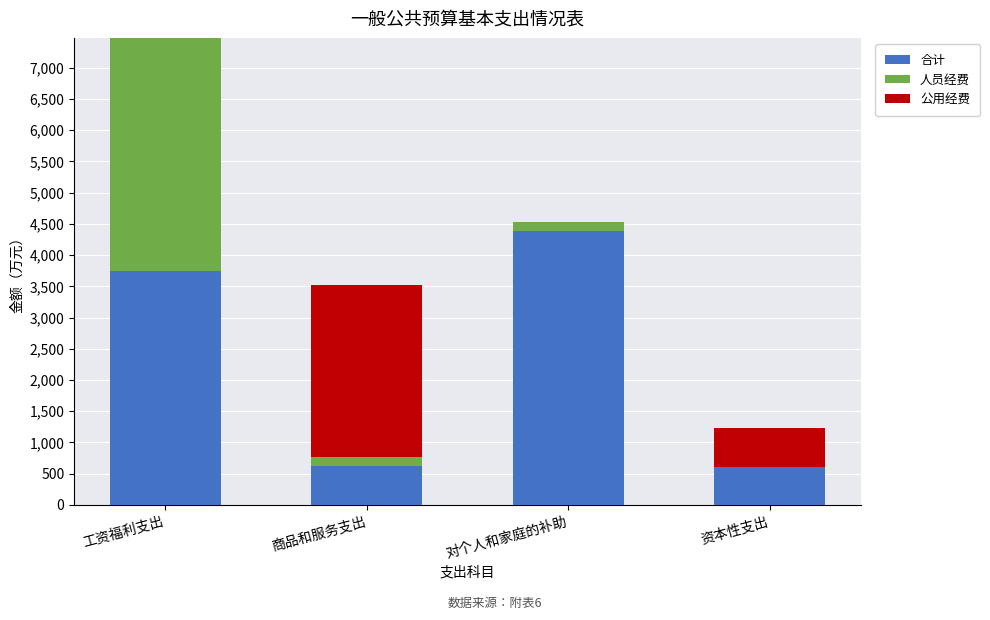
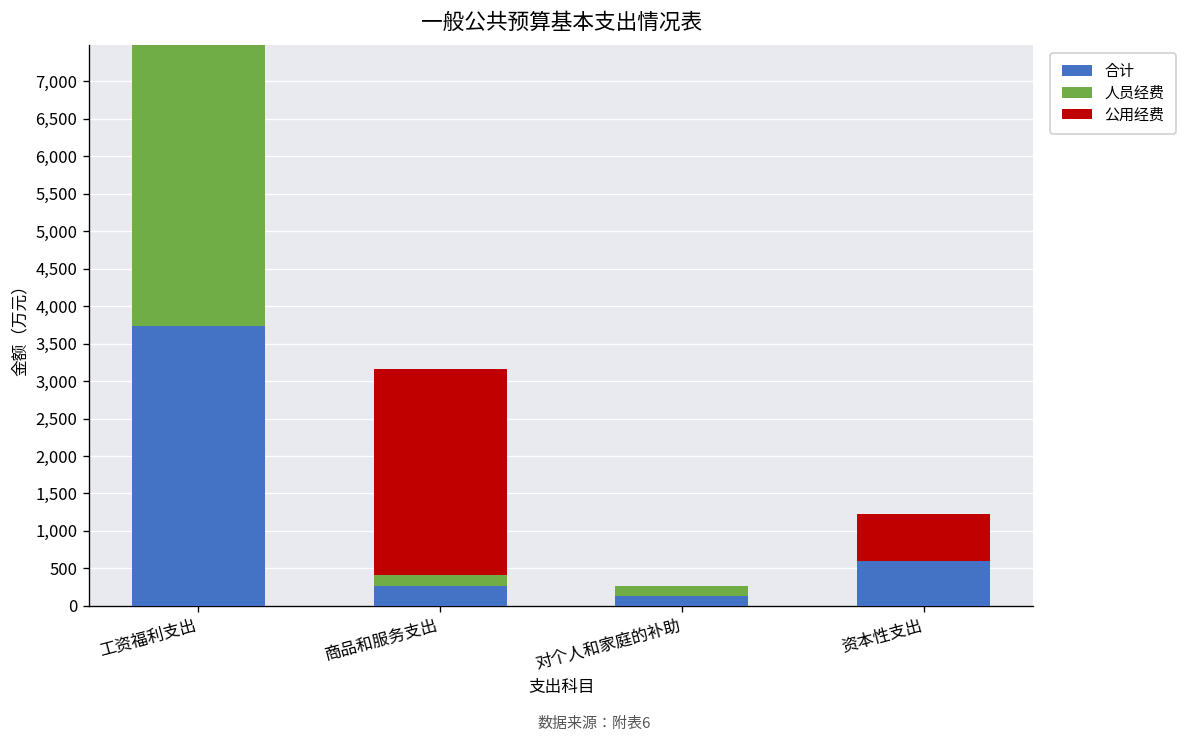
  {
    "合计": {
      "工资福利支出": "3,700",
-     "商品和服务支出": "600",
-     "对个人和家庭的补助": "4,400",
+     "商品和服务支出": "300",
+     "对个人和家庭的补助": "100",
      "资本性支出": "600"
    },
    "人员经费": {
      "工资福利支出": "3,700",
      "商品和服务支出": "100",
      "对个人和家庭的补助": "100",
      "资本性支出": "0"
    },
    "公用经费": {
      "工资福利支出": "0",
      "商品和服务支出": "2,800",
      "对个人和家庭的补助": "0",
      "资本性支出": "600"
    }
  }
